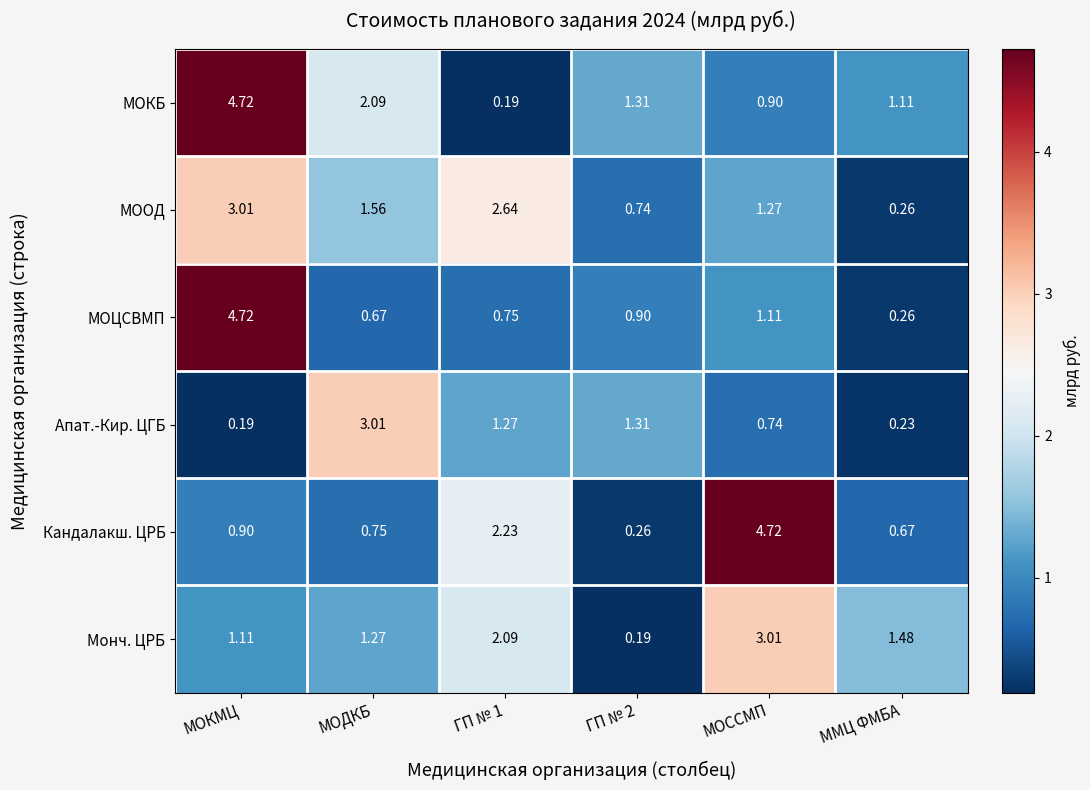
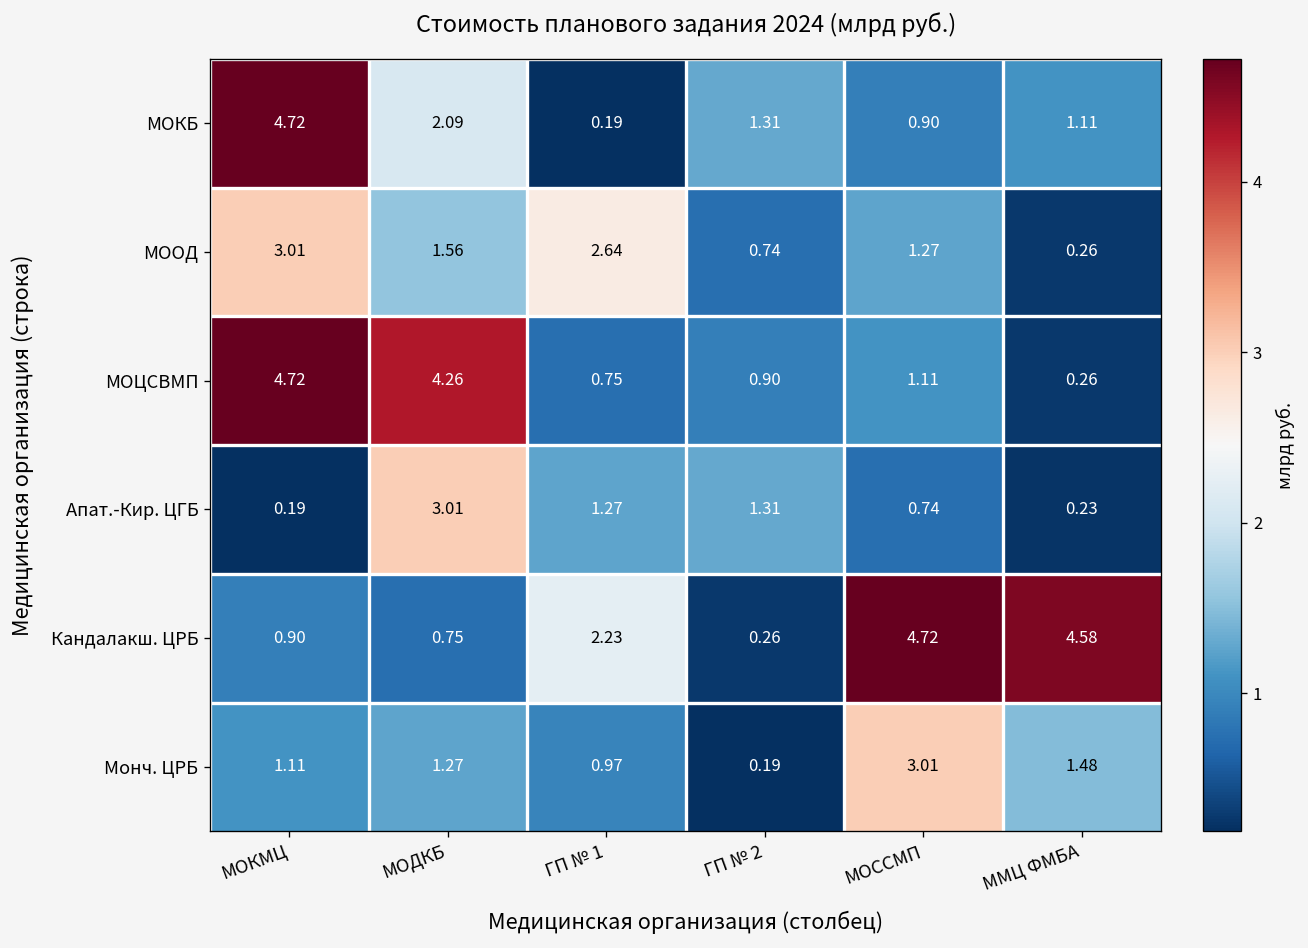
  {
    "МОКБ": {
      "МОКМЦ": 4.72,
      "МОДКБ": 2.09,
      "ГП № 1": 0.19,
      "ГП № 2": 1.31,
      "МОССМП": 0.90,
      "ММЦ ФМБА": 1.11
    },
    "МООД": {
      "МОКМЦ": 3.01,
      "МОДКБ": 1.56,
      "ГП № 1": 2.64,
      "ГП № 2": 0.74,
      "МОССМП": 1.27,
      "ММЦ ФМБА": 0.26
    },
    "МОЦСВМП": {
      "МОКМЦ": 4.72,
-     "МОДКБ": 0.67,
+     "МОДКБ": 4.26,
      "ГП № 1": 0.75,
      "ГП № 2": 0.90,
      "МОССМП": 1.11,
      "ММЦ ФМБА": 0.26
    },
    "Апат.-Кир. ЦГБ": {
      "МОКМЦ": 0.19,
      "МОДКБ": 3.01,
      "ГП № 1": 1.27,
      "ГП № 2": 1.31,
      "МОССМП": 0.74,
      "ММЦ ФМБА": 0.23
    },
    "Кандалакш. ЦРБ": {
      "МОКМЦ": 0.90,
      "МОДКБ": 0.75,
      "ГП № 1": 2.23,
      "ГП № 2": 0.26,
      "МОССМП": 4.72,
-     "ММЦ ФМБА": 0.67
+     "ММЦ ФМБА": 4.58
    },
    "Монч. ЦРБ": {
      "МОКМЦ": 1.11,
      "МОДКБ": 1.27,
-     "ГП № 1": 2.09,
+     "ГП № 1": 0.97,
      "ГП № 2": 0.19,
      "МОССМП": 3.01,
      "ММЦ ФМБА": 1.48
    }
  }
